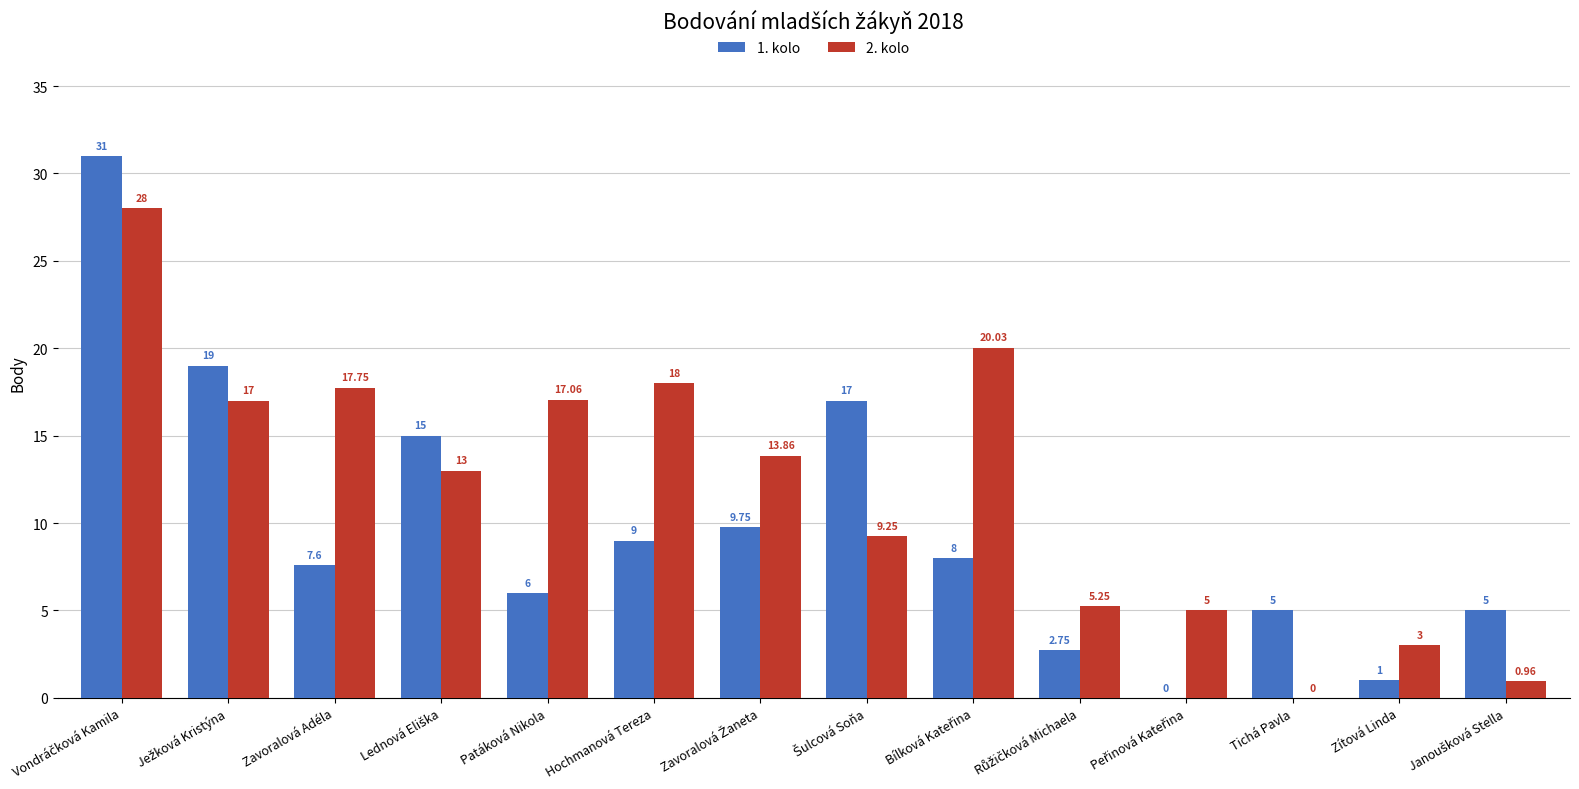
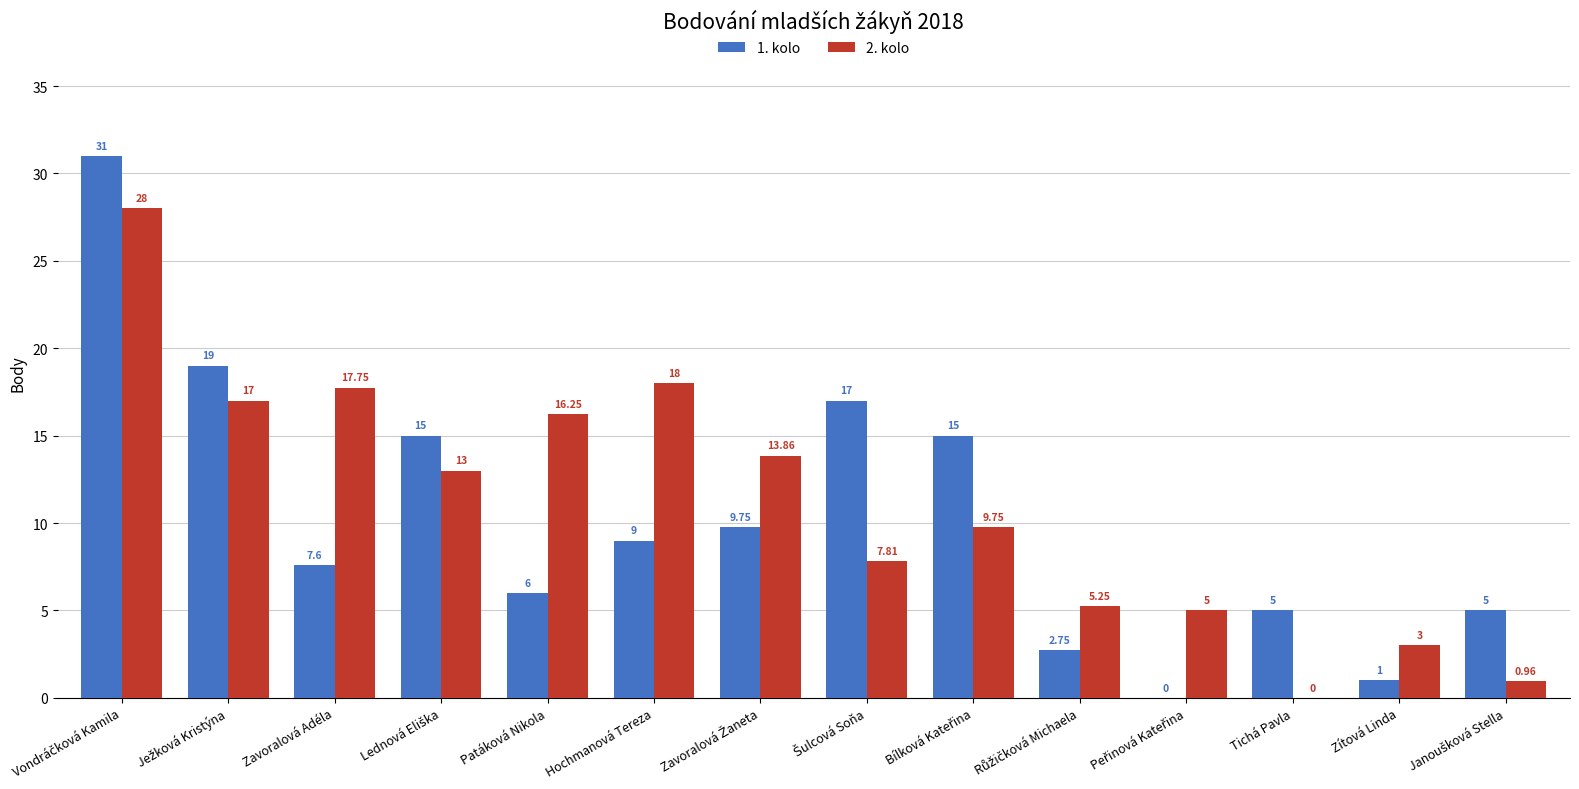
  {
    "1. kolo": {
      "Vondráčková Kamila": 31,
      "Ježková Kristýna": 19,
      "Zavoralová Adéla": 7.6,
      "Lednová Eliška": 15,
      "Patáková Nikola": 6,
      "Hochmanová Tereza": 9,
      "Zavoralová Žaneta": 9.75,
      "Šulcová Soňa": 17,
-     "Bílková Kateřina": 8,
+     "Bílková Kateřina": 15,
      "Růžičková Michaela": 2.75,
      "Peřinová Kateřina": 0,
      "Tichá Pavla": 5,
      "Zítová Linda": 1,
      "Janoušková Stella": 5
    },
    "2. kolo": {
      "Vondráčková Kamila": 28,
      "Ježková Kristýna": 17,
      "Zavoralová Adéla": 17.75,
      "Lednová Eliška": 13,
-     "Patáková Nikola": 17.06,
+     "Patáková Nikola": 16.25,
      "Hochmanová Tereza": 18,
      "Zavoralová Žaneta": 13.86,
-     "Šulcová Soňa": 9.25,
-     "Bílková Kateřina": 20.03,
+     "Šulcová Soňa": 7.81,
+     "Bílková Kateřina": 9.75,
      "Růžičková Michaela": 5.25,
      "Peřinová Kateřina": 5,
      "Tichá Pavla": 0,
      "Zítová Linda": 3,
      "Janoušková Stella": 0.96
    }
  }
